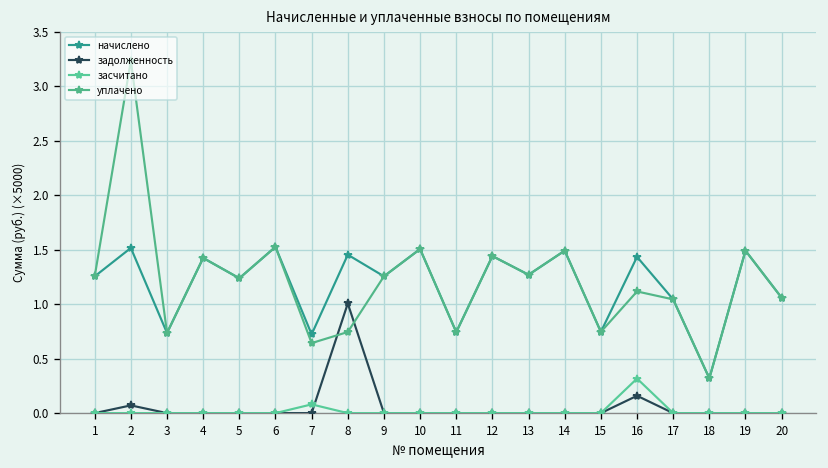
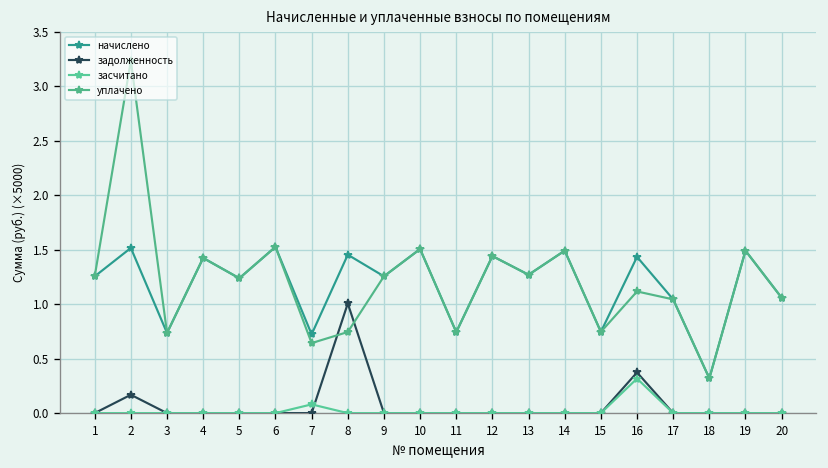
  {
    "задолженность": {
-     "2": 0.1,
+     "2": 0.2,
      "7": 0.0,
      "8": 1.0,
-     "16": 0.2
+     "16": 0.4
    }
  }
